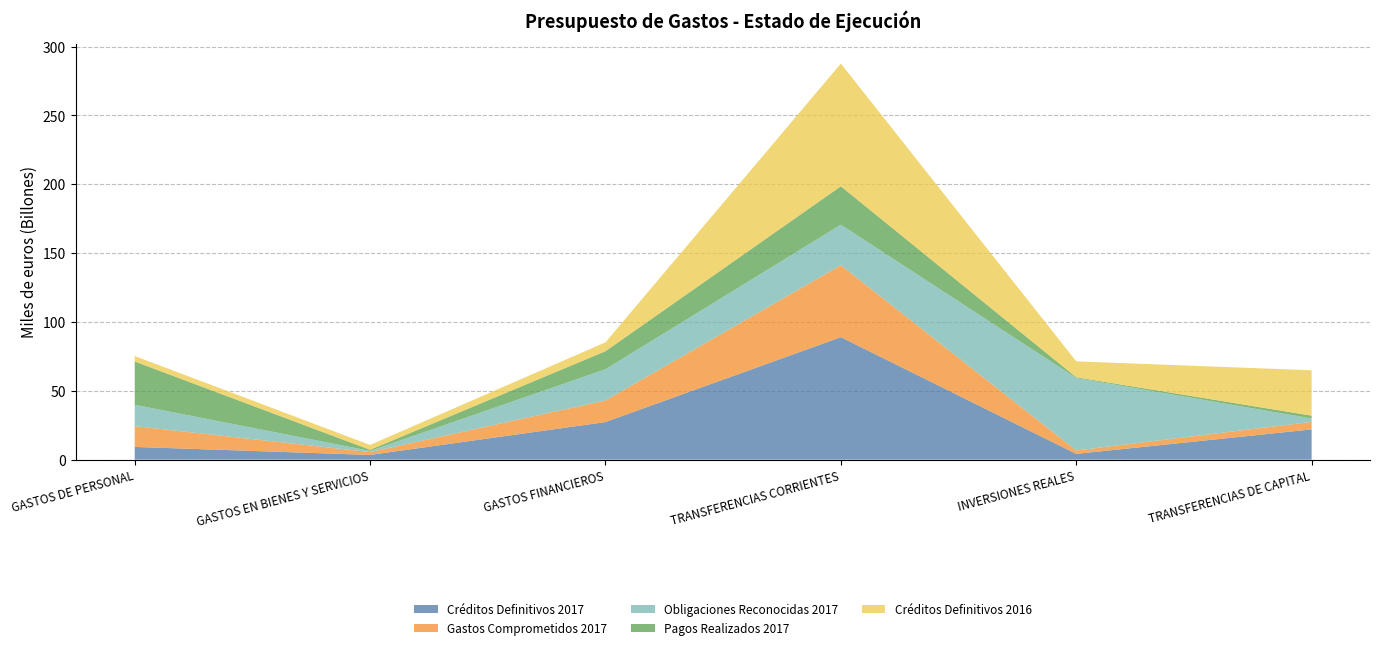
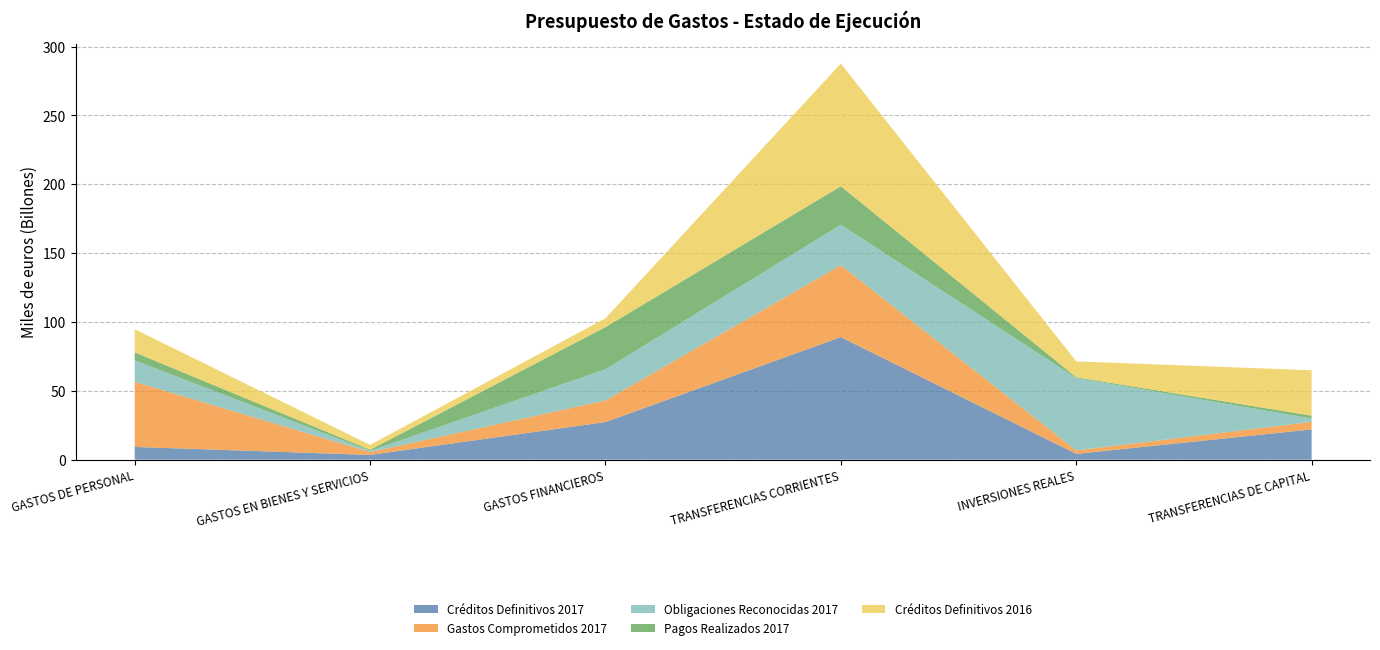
  {
    "Créditos Definitivos 2017": {
      "GASTOS DE PERSONAL": 9,
      "GASTOS EN BIENES Y SERVICIOS": 3,
      "GASTOS FINANCIEROS": 27,
      "TRANSFERENCIAS CORRIENTES": 89,
      "INVERSIONES REALES": 4,
      "TRANSFERENCIAS DE CAPITAL": 22
    },
    "Gastos Comprometidos 2017": {
-     "GASTOS DE PERSONAL": 15,
+     "GASTOS DE PERSONAL": 47,
      "GASTOS FINANCIEROS": 16,
      "TRANSFERENCIAS CORRIENTES": 52,
      "INVERSIONES REALES": 2,
      "TRANSFERENCIAS DE CAPITAL": 5
    },
    "Obligaciones Reconocidas 2017": {
      "GASTOS DE PERSONAL": 16,
      "GASTOS FINANCIEROS": 23,
      "TRANSFERENCIAS CORRIENTES": 29,
      "TRANSFERENCIAS DE CAPITAL": 2
    },
    "Pagos Realizados 2017": {
-     "GASTOS DE PERSONAL": 31,
-     "GASTOS FINANCIEROS": 13,
+     "GASTOS DE PERSONAL": 6,
+     "GASTOS FINANCIEROS": 31,
      "TRANSFERENCIAS CORRIENTES": 28,
      "TRANSFERENCIAS DE CAPITAL": 2
    },
    "Créditos Definitivos 2016": {
-     "GASTOS DE PERSONAL": 4,
+     "GASTOS DE PERSONAL": 17,
      "GASTOS EN BIENES Y SERVICIOS": 4,
      "GASTOS FINANCIEROS": 6,
      "TRANSFERENCIAS CORRIENTES": 89,
      "INVERSIONES REALES": 12,
      "TRANSFERENCIAS DE CAPITAL": 33
    }
  }
